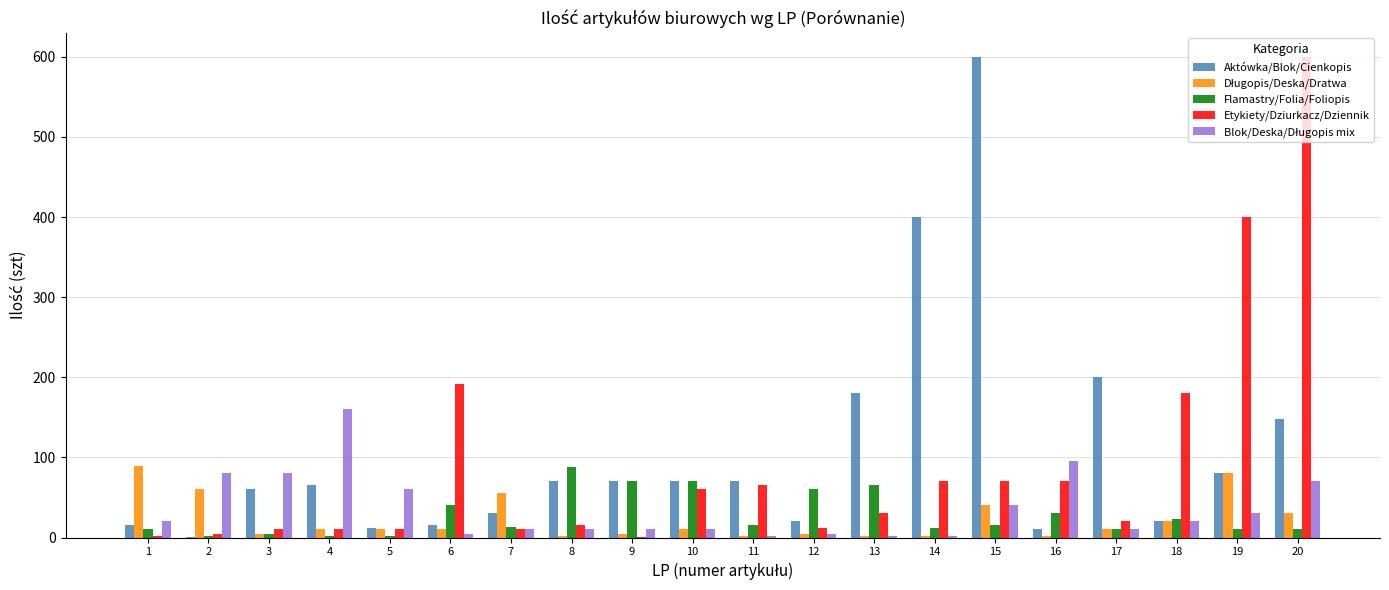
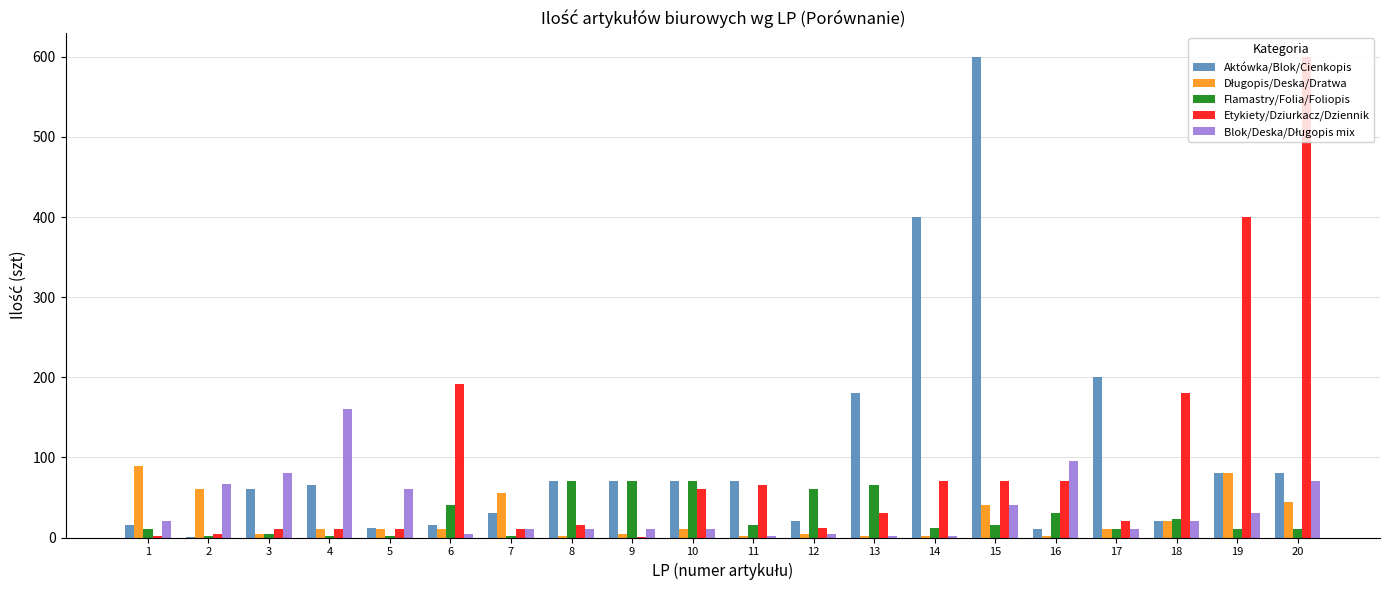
  {
    "Aktówka/Blok/Cienkopis": {
      "1": 20,
      "3": 60,
      "4": 70,
      "5": 10,
      "6": 20,
      "7": 30,
      "8": 70,
      "9": 70,
      "10": 70,
      "11": 70,
      "12": 20,
      "13": 180,
      "14": 400,
      "15": 600,
      "16": 10,
      "17": 200,
      "18": 20,
      "19": 80,
-     "20": 150
+     "20": 80
    },
    "Długopis/Deska/Dratwa": {
      "1": 90,
      "2": 60,
      "3": 0,
      "4": 10,
      "5": 10,
      "6": 10,
      "7": 60,
      "9": 0,
      "10": 10,
      "12": 0,
      "15": 40,
      "17": 10,
      "18": 20,
      "19": 80,
-     "20": 30
+     "20": 40
    },
    "Flamastry/Folia/Foliopis": {
      "1": 10,
      "3": 0,
      "6": 40,
-     "7": 10,
-     "8": 90,
+     "7": 0,
+     "8": 70,
      "9": 70,
      "10": 70,
      "11": 20,
      "12": 60,
      "13": 70,
      "14": 10,
      "15": 20,
      "16": 30,
      "17": 10,
      "18": 20,
      "19": 10,
      "20": 10
    },
    "Etykiety/Dziurkacz/Dziennik": {
      "2": 0,
      "3": 10,
      "4": 10,
      "5": 10,
      "6": 190,
      "7": 10,
      "8": 20,
      "10": 60,
      "11": 70,
      "12": 10,
      "13": 30,
      "14": 70,
      "15": 70,
      "16": 70,
      "17": 20,
      "18": 180,
      "19": 400
    },
    "Blok/Deska/Długopis mix": {
      "1": 20,
-     "2": 80,
+     "2": 70,
      "3": 80,
      "4": 160,
      "5": 60,
      "6": 0,
      "7": 10,
      "8": 10,
      "9": 10,
      "10": 10,
      "12": 0,
      "15": 40,
      "16": 100,
      "17": 10,
      "18": 20,
      "19": 30,
      "20": 70
    }
  }
